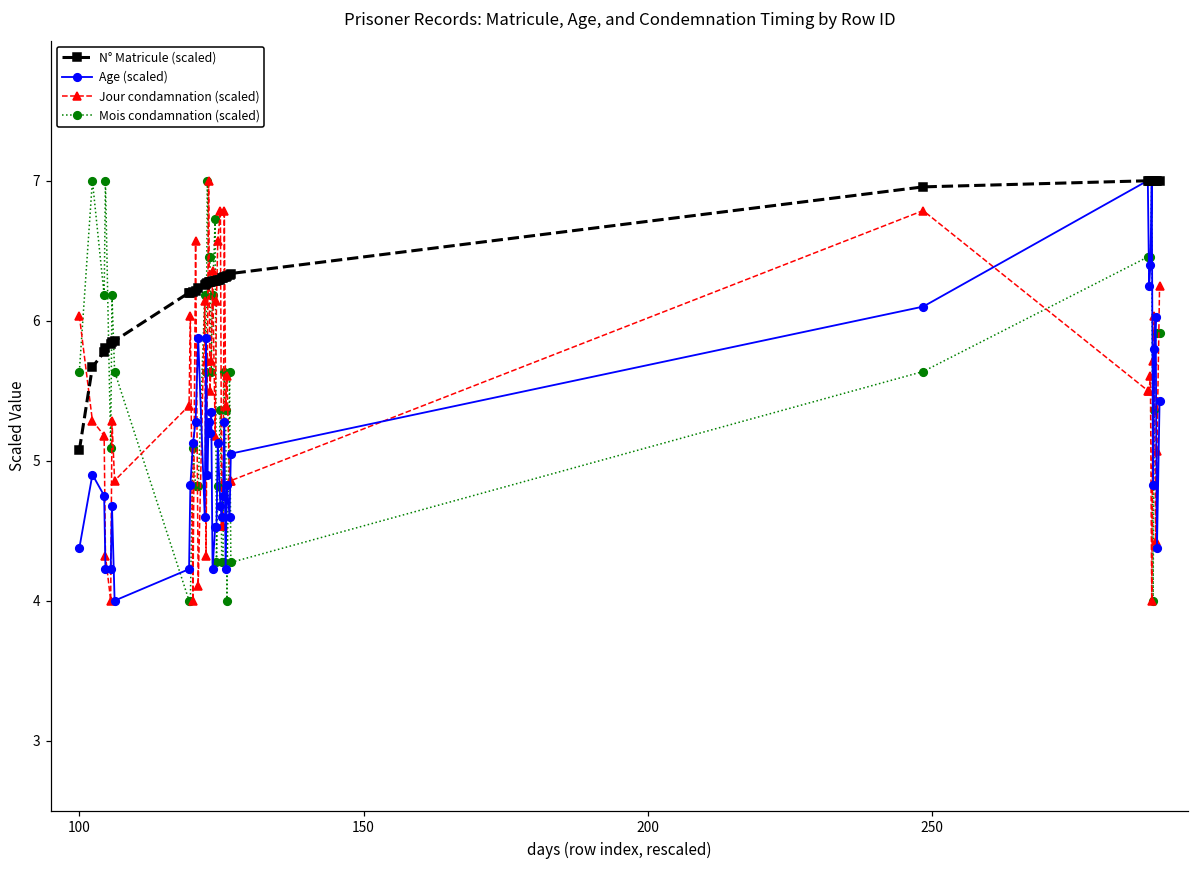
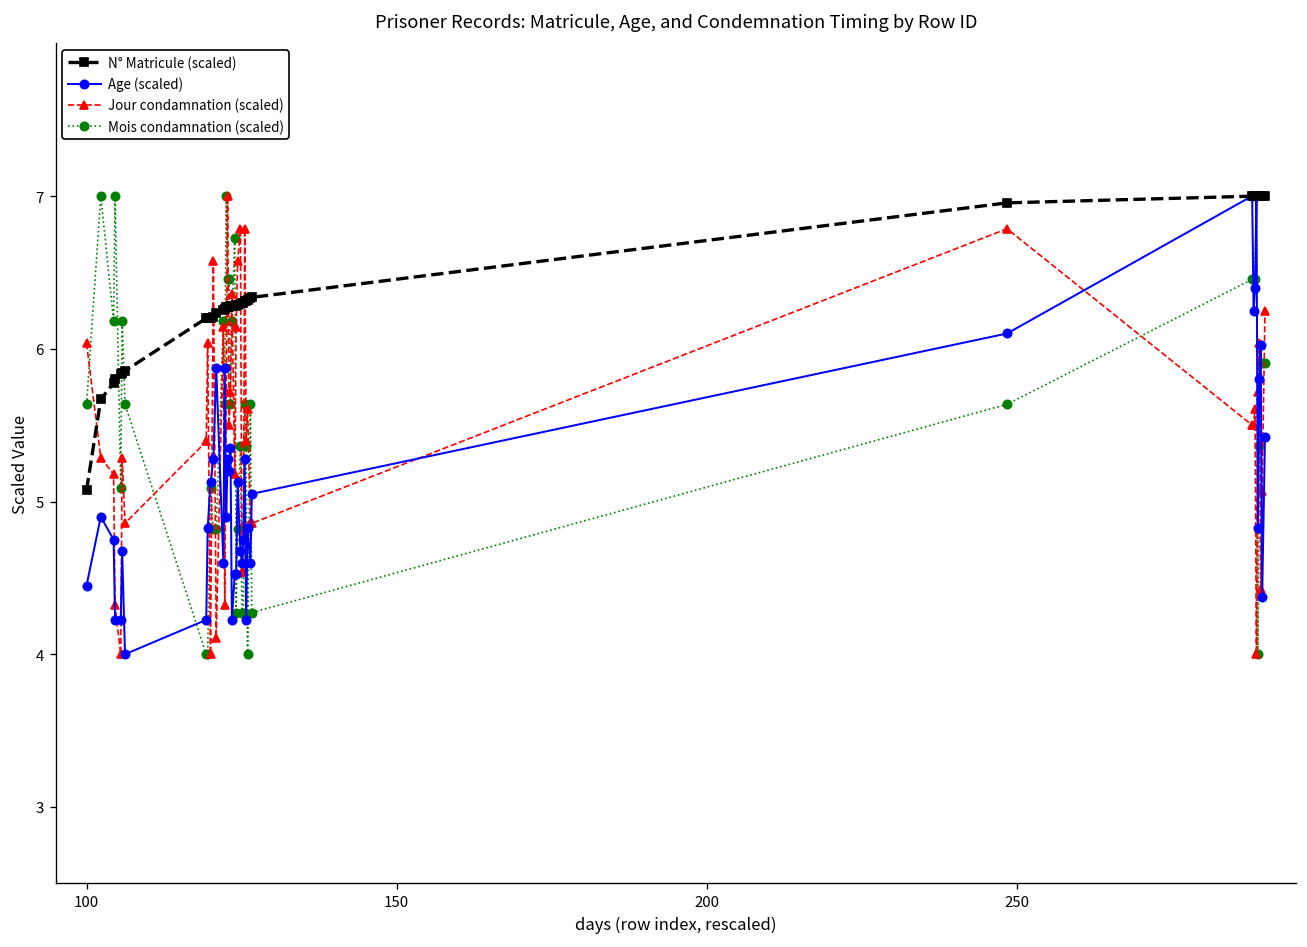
  {
    "N° Matricule (scaled)": {
      "100": 5.07
    },
    "Age (scaled)": {
-     "100": 4.38
+     "100": 4.45
    },
    "Jour condamnation (scaled)": {
      "100": 6.04
    },
    "Mois condamnation (scaled)": {
      "100": 5.64
    }
  }
